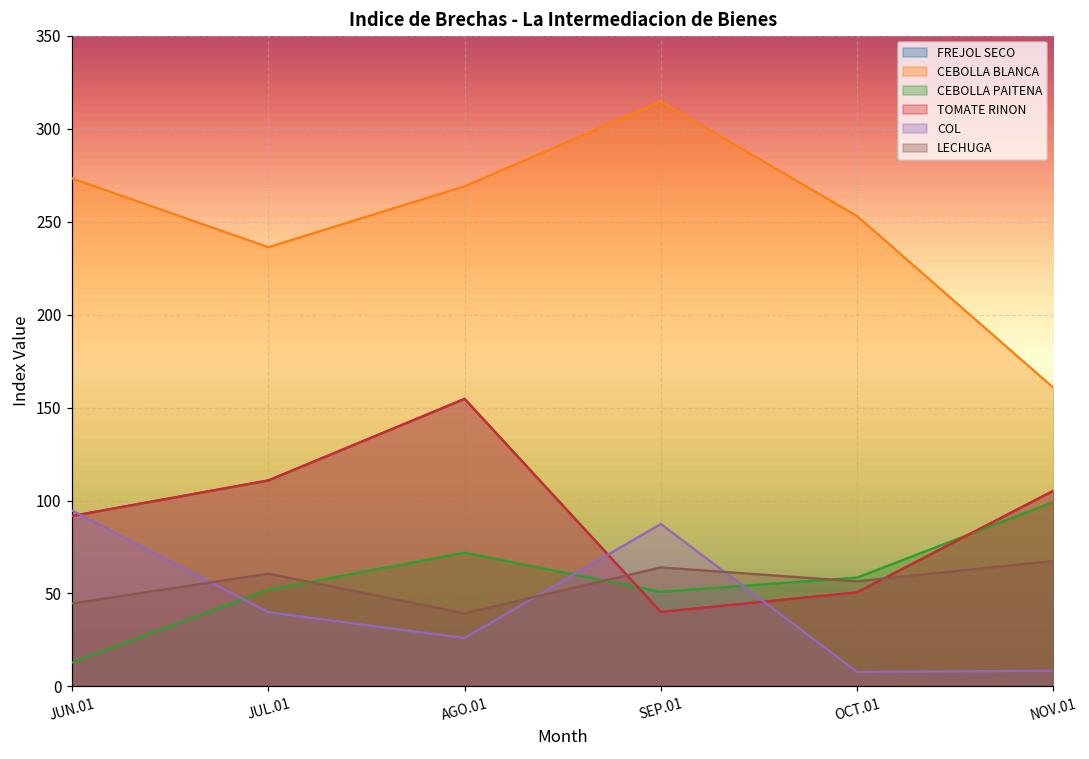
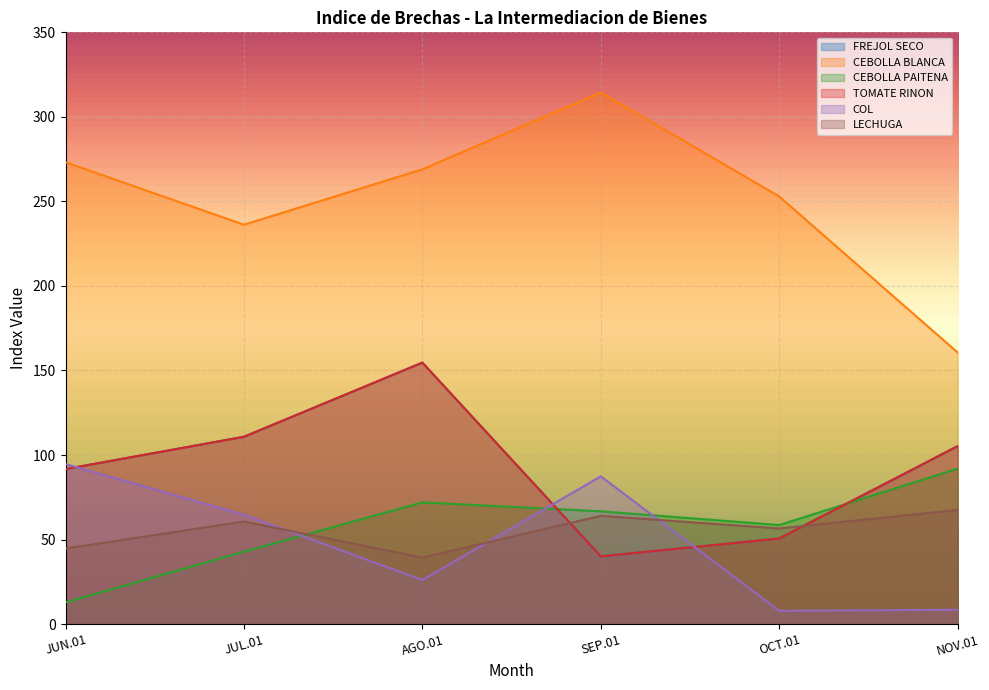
  {
    "CEBOLLA PAITENA": {
      "JUN.01": 13,
-     "JUL.01": 52,
+     "JUL.01": 43,
      "AGO.01": 72,
-     "SEP.01": 51,
+     "SEP.01": 67,
      "OCT.01": 59,
-     "NOV.01": 99
+     "NOV.01": 92
    },
    "COL": {
      "JUN.01": 95,
-     "JUL.01": 40,
+     "JUL.01": 65,
      "AGO.01": 26,
      "SEP.01": 87,
      "OCT.01": 8,
      "NOV.01": 8
    }
  }
